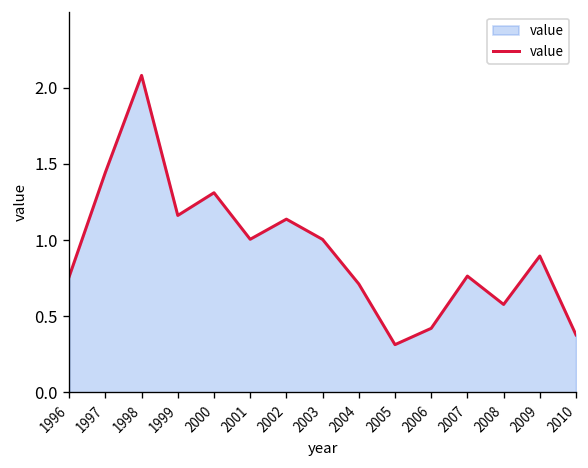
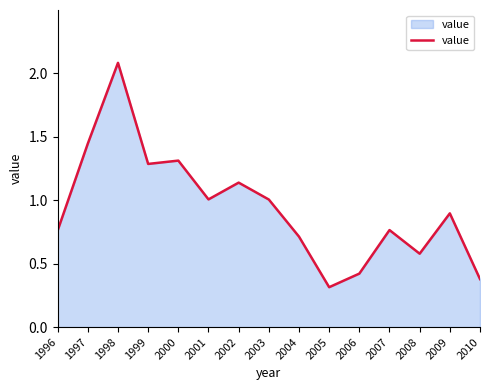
  {
    "1996": 0.76,
    "1997": 1.45,
    "1998": 2.08,
-   "1999": 1.16,
+   "1999": 1.29,
    "2000": 1.31,
    "2001": 1.01,
    "2002": 1.14,
    "2003": 1.00,
    "2004": 0.71,
    "2005": 0.31,
    "2006": 0.42,
    "2007": 0.76,
    "2008": 0.58,
    "2009": 0.90,
    "2010": 0.38
  }
